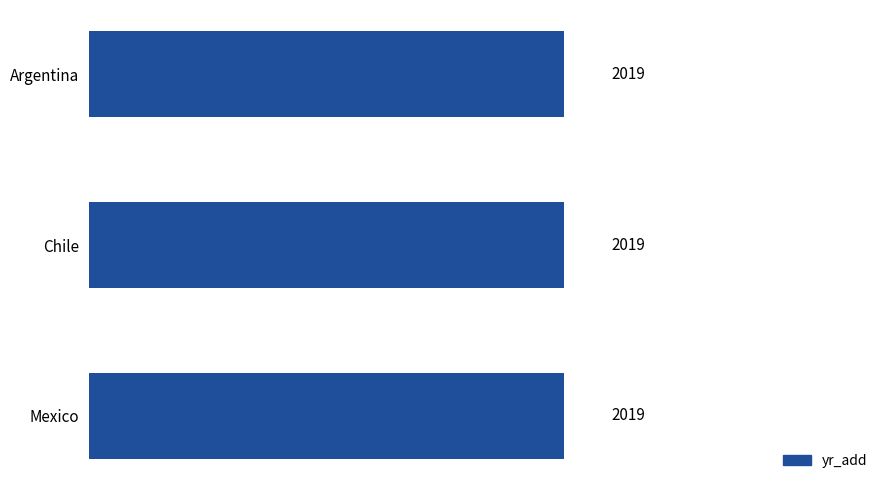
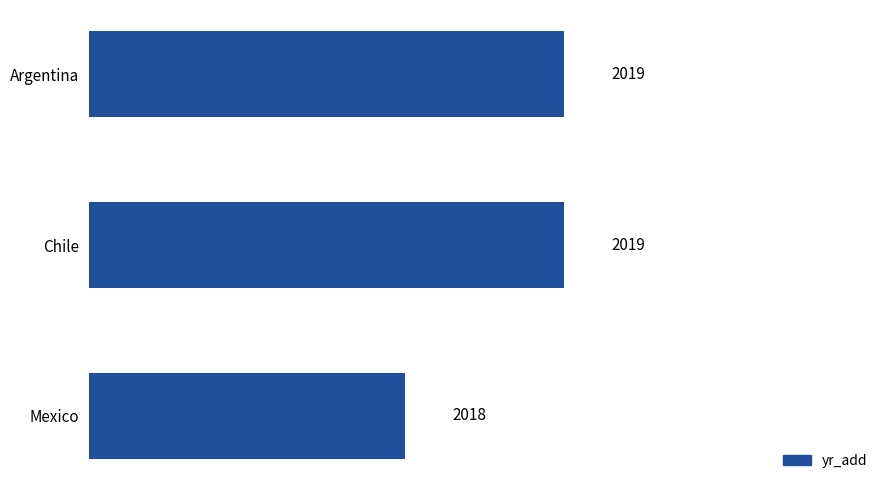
  {
-   "Mexico": 2019
+   "Mexico": 2018
  }
